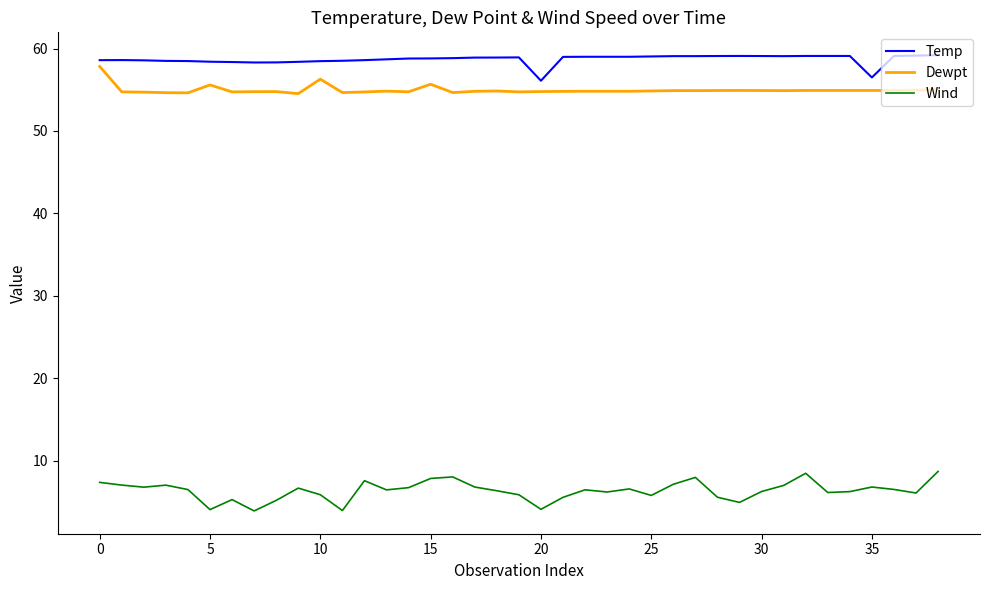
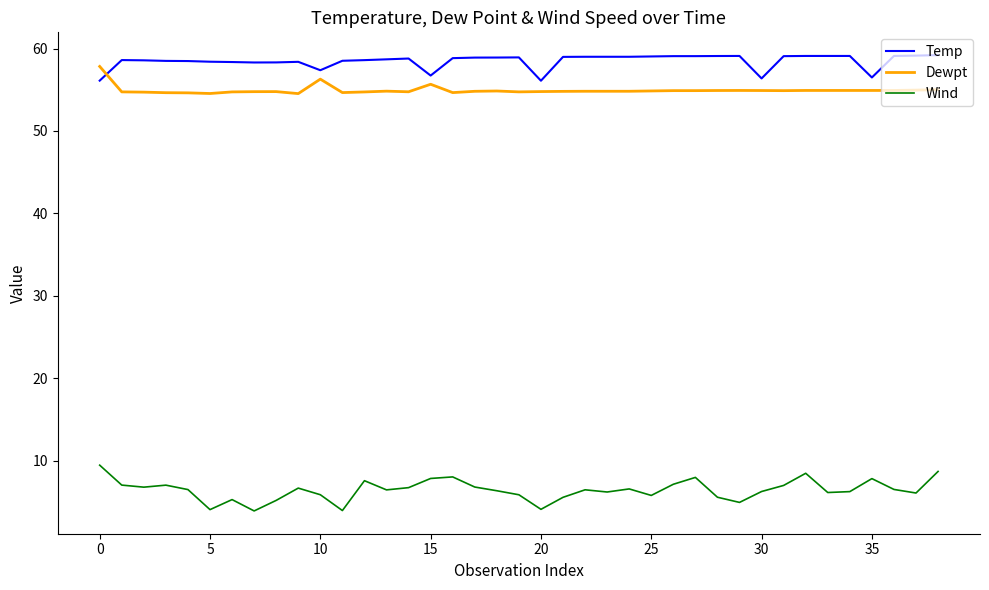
  {
    "Temp": {
-     "0": 59,
+     "0": 56,
      "5": 58,
-     "10": 58,
-     "15": 59,
+     "10": 57,
+     "15": 57,
      "20": 56,
      "25": 59,
-     "30": 59,
+     "30": 56,
      "35": 56
    },
    "Dewpt": {
      "0": 58,
-     "5": 56,
+     "5": 55,
      "10": 56,
      "15": 56,
      "20": 55,
      "25": 55,
      "30": 55,
      "35": 55
    },
    "Wind": {
-     "0": 7,
+     "0": 9,
      "5": 4,
      "10": 6,
      "15": 8,
      "20": 4,
      "25": 6,
      "30": 6,
-     "35": 7
+     "35": 8
    }
  }
